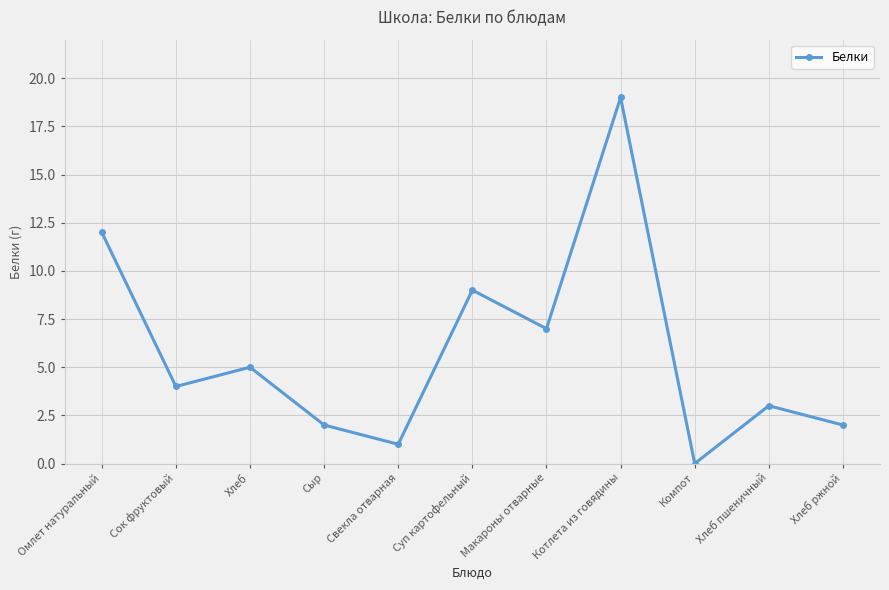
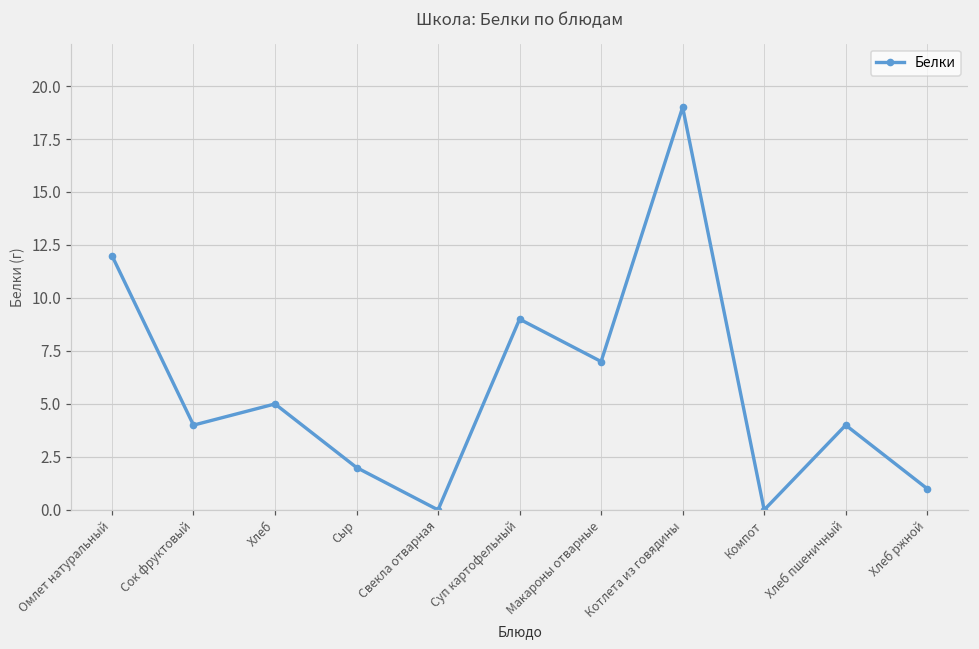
  {
    "Омлет натуральный": 12,
    "Сок фруктовый": 4,
    "Хлеб": 5,
    "Сыр": 2,
-   "Свекла отварная": 1,
+   "Свекла отварная": 0,
    "Суп картофельный": 9,
    "Макароны отварные": 7,
    "Котлета из говядины": 19,
    "Компот": 0,
-   "Хлеб пшеничный": 3,
-   "Хлеб ржной": 2
+   "Хлеб пшеничный": 4,
+   "Хлеб ржной": 1
  }
